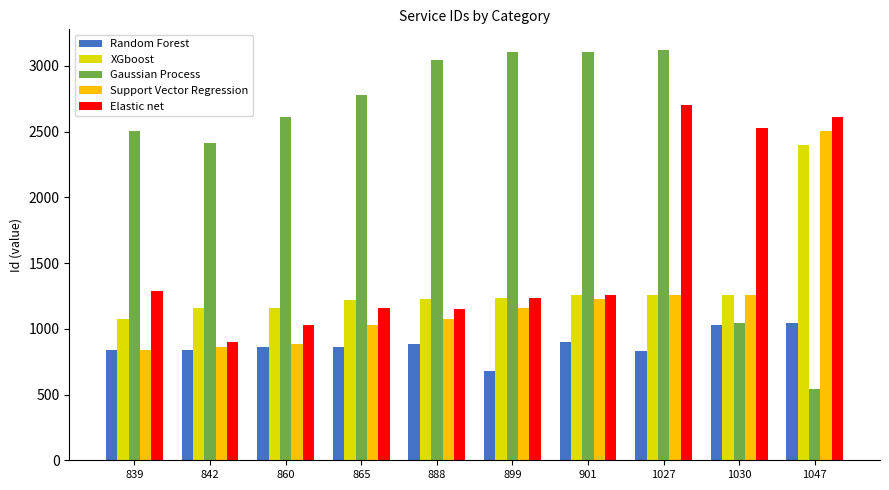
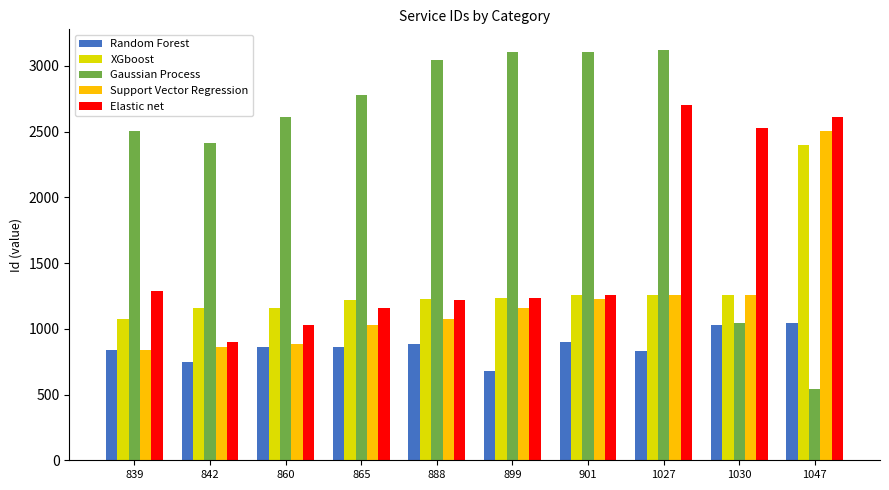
  {
    "Random Forest": {
      "839": 840,
-     "842": 840,
+     "842": 750,
      "860": 860,
      "865": 870,
      "888": 890,
      "899": 680,
      "901": 900,
      "1027": 840,
      "1030": 1030,
      "1047": 1050
    },
    "Gaussian Process": {
      "839": 2510,
      "842": 2410,
      "860": 2610,
      "865": 2780,
      "888": 3050,
      "899": 3110,
      "901": 3110,
      "1027": 3120,
      "1030": 1050,
      "1047": 540
    },
    "Elastic net": {
      "839": 1290,
      "842": 900,
      "860": 1030,
      "865": 1160,
-     "888": 1150,
+     "888": 1220,
      "899": 1240,
      "901": 1260,
      "1027": 2700,
      "1030": 2530,
      "1047": 2610
    }
  }
